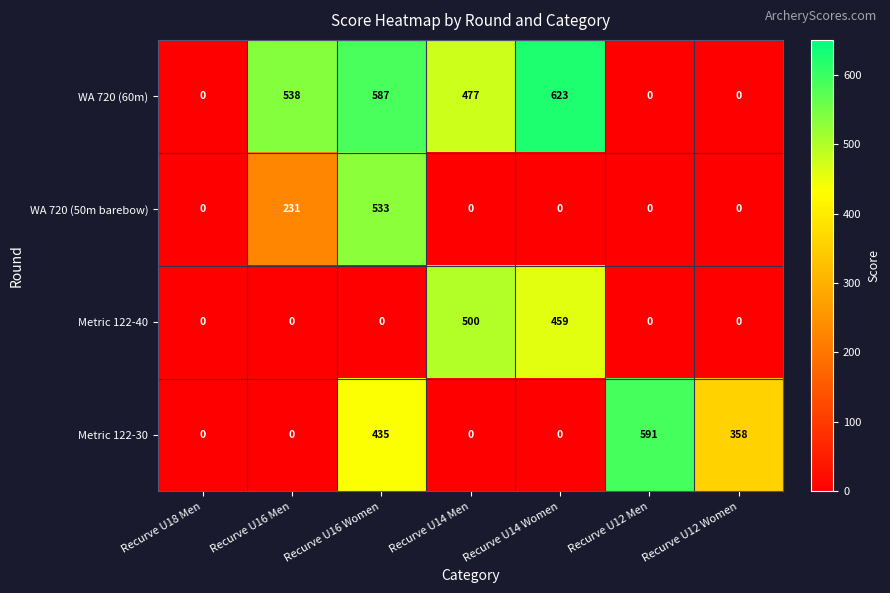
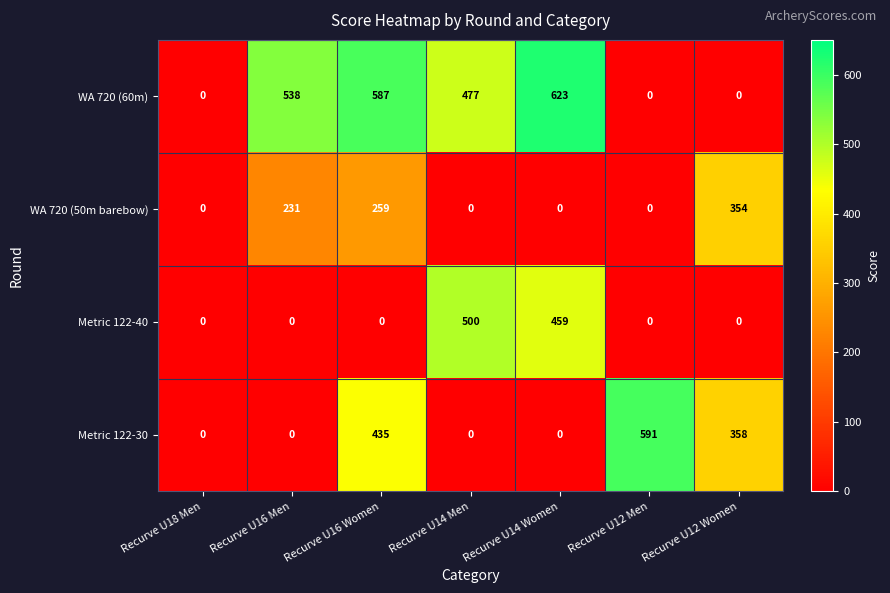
  {
    "WA 720 (60m)": {
      "Recurve U18 Men": 0,
      "Recurve U16 Men": 538,
      "Recurve U16 Women": 587,
      "Recurve U14 Men": 477,
      "Recurve U14 Women": 623,
      "Recurve U12 Men": 0,
      "Recurve U12 Women": 0
    },
    "WA 720 (50m barebow)": {
      "Recurve U18 Men": 0,
      "Recurve U16 Men": 231,
-     "Recurve U16 Women": 533,
+     "Recurve U16 Women": 259,
      "Recurve U14 Men": 0,
      "Recurve U14 Women": 0,
      "Recurve U12 Men": 0,
-     "Recurve U12 Women": 0
+     "Recurve U12 Women": 354
    },
    "Metric 122-40": {
      "Recurve U18 Men": 0,
      "Recurve U16 Men": 0,
      "Recurve U16 Women": 0,
      "Recurve U14 Men": 500,
      "Recurve U14 Women": 459,
      "Recurve U12 Men": 0,
      "Recurve U12 Women": 0
    },
    "Metric 122-30": {
      "Recurve U18 Men": 0,
      "Recurve U16 Men": 0,
      "Recurve U16 Women": 435,
      "Recurve U14 Men": 0,
      "Recurve U14 Women": 0,
      "Recurve U12 Men": 591,
      "Recurve U12 Women": 358
    }
  }
